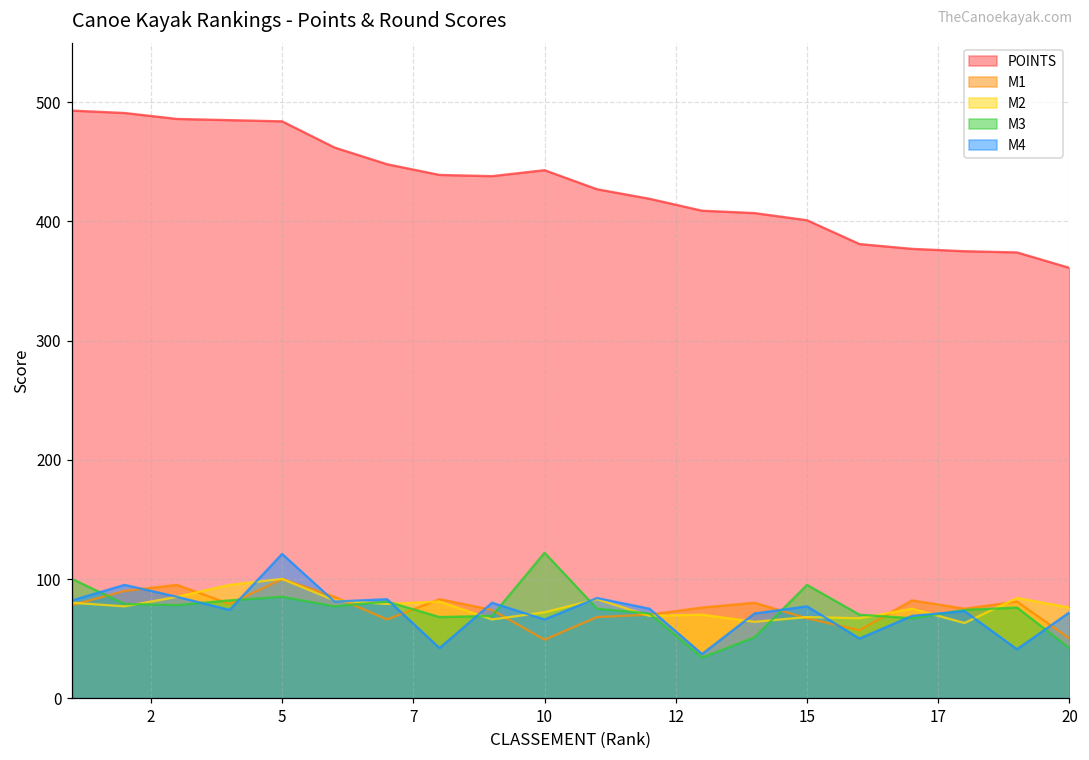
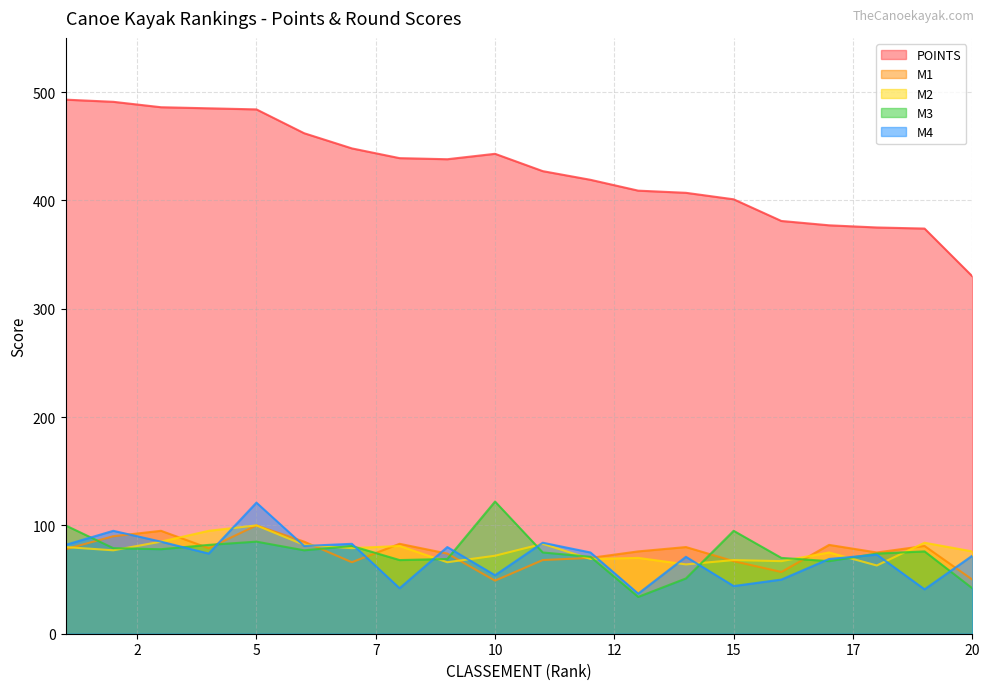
  {
    "POINTS": {
      "5": 484,
      "10": 443,
      "15": 401,
-     "20": 361
+     "20": 330
    },
    "M3": {
      "5": 85,
      "10": 122,
      "15": 95,
      "20": 42
    },
    "M4": {
      "5": 121,
-     "10": 66,
-     "15": 77,
+     "10": 54,
+     "15": 44,
      "20": 72
    }
  }
